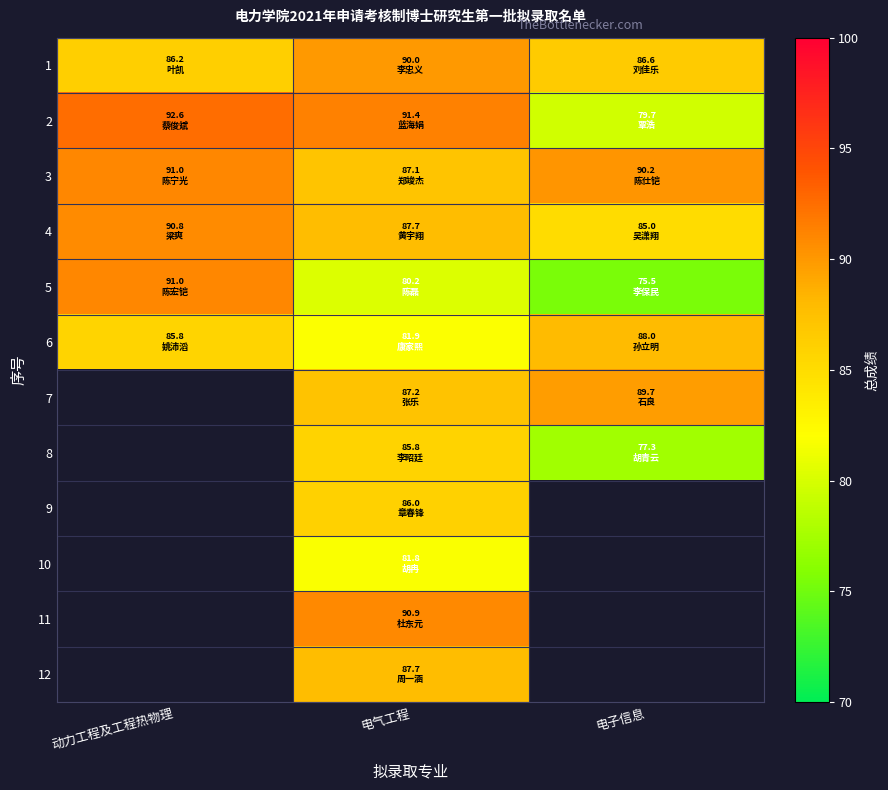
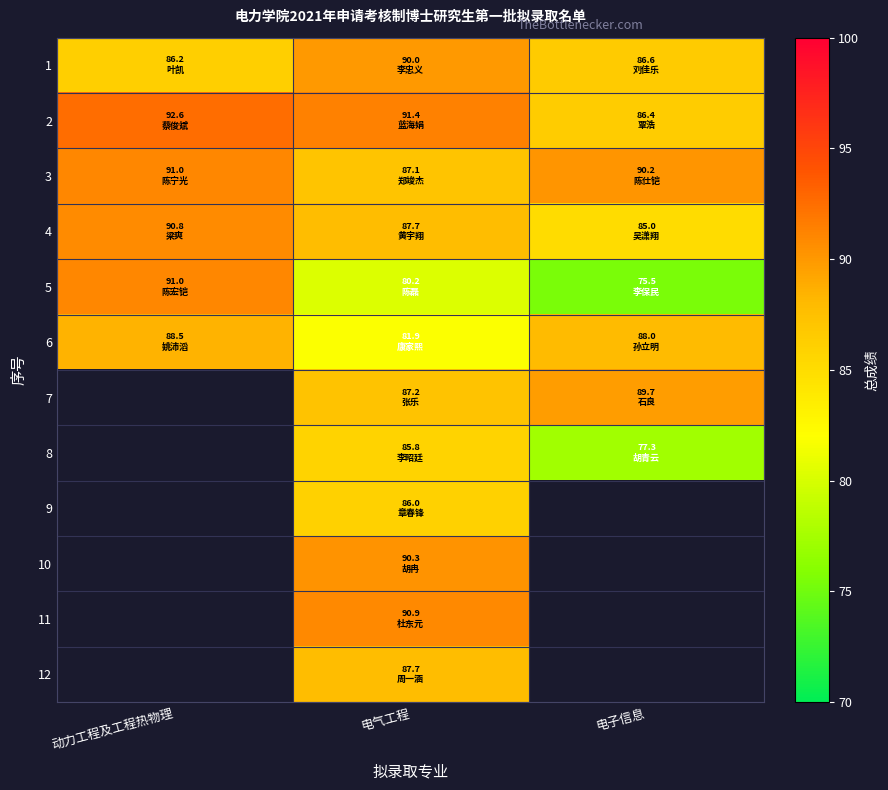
  {
    "1": {
      "动力工程及工程热物理": 86.2,
      "电气工程": 90.0,
      "电子信息": 86.6
    },
    "2": {
      "动力工程及工程热物理": 92.6,
      "电气工程": 91.4,
-     "电子信息": 79.7
+     "电子信息": 86.4
    },
    "3": {
      "动力工程及工程热物理": 91.0,
      "电气工程": 87.1,
      "电子信息": 90.2
    },
    "4": {
      "动力工程及工程热物理": 90.8,
      "电气工程": 87.7,
      "电子信息": 85.0
    },
    "5": {
      "动力工程及工程热物理": 91.0,
      "电气工程": 80.2,
      "电子信息": 75.5
    },
    "6": {
-     "动力工程及工程热物理": 85.8,
+     "动力工程及工程热物理": 88.5,
      "电气工程": 81.9,
      "电子信息": 88.0
    },
    "7": {
      "电气工程": 87.2,
      "电子信息": 89.7
    },
    "8": {
      "电气工程": 85.8,
      "电子信息": 77.3
    },
    "9": {
      "电气工程": 86.0
    },
    "10": {
-     "电气工程": 81.8
+     "电气工程": 90.3
    },
    "11": {
      "电气工程": 90.9
    },
    "12": {
      "电气工程": 87.7
    }
  }
